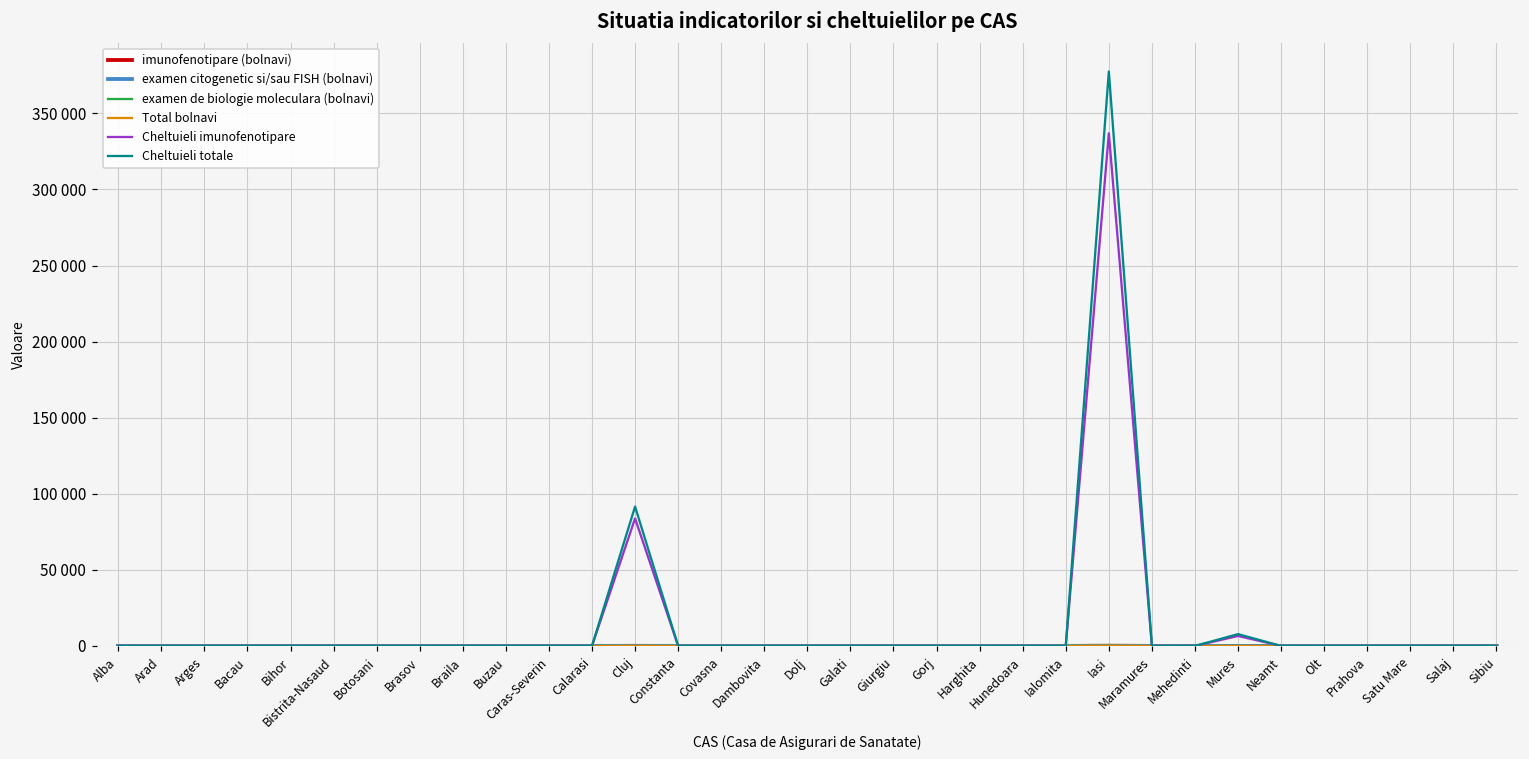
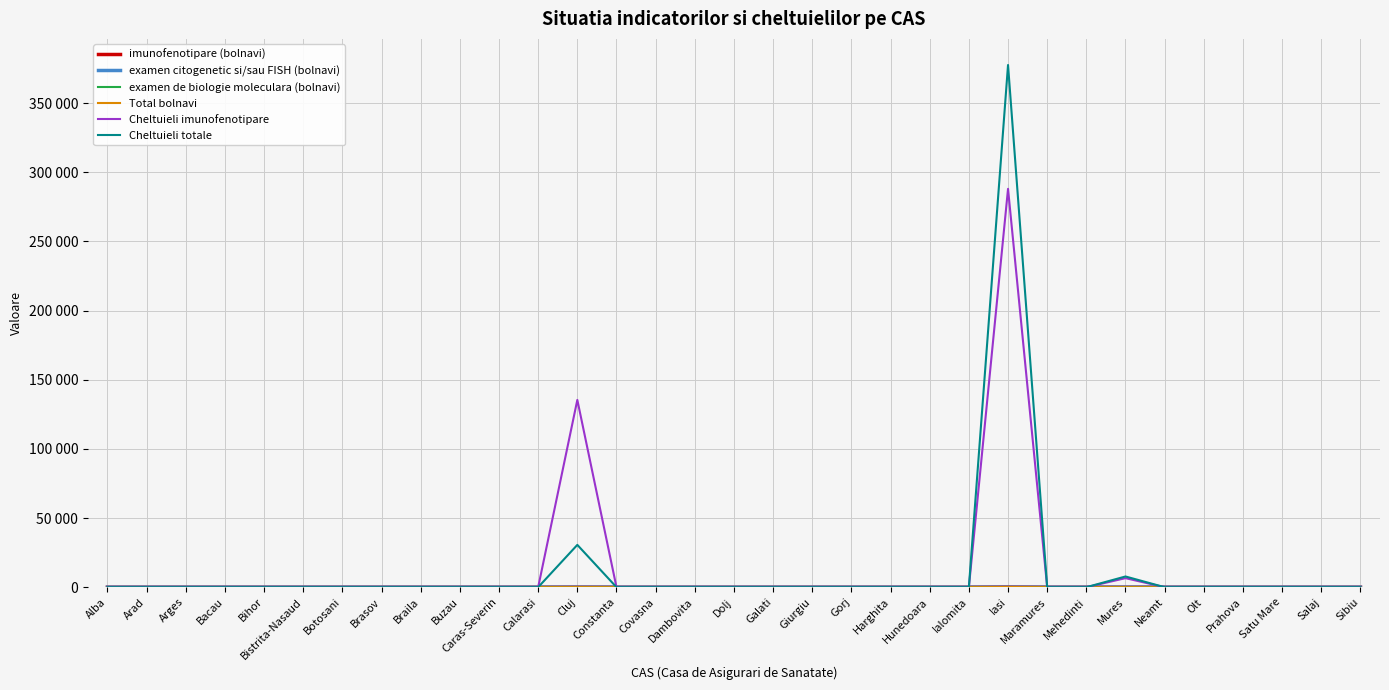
  {
    "Total bolnavi": {
      "Cluj": 0,
      "Iasi": 0,
      "Mures": 0
    },
    "Cheltuieli imunofenotipare": {
-     "Cluj": 84000,
-     "Iasi": 337000
+     "Cluj": 135000,
+     "Iasi": 288000
    },
    "Cheltuieli totale": {
-     "Cluj": 92000,
+     "Cluj": 31000,
      "Iasi": 378000
    }
  }
